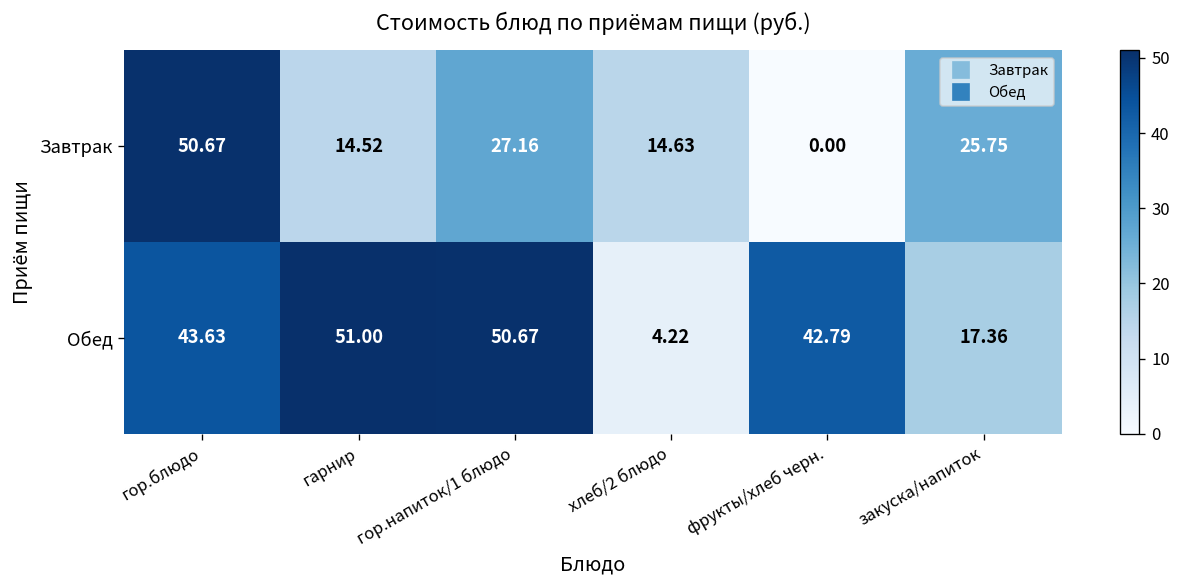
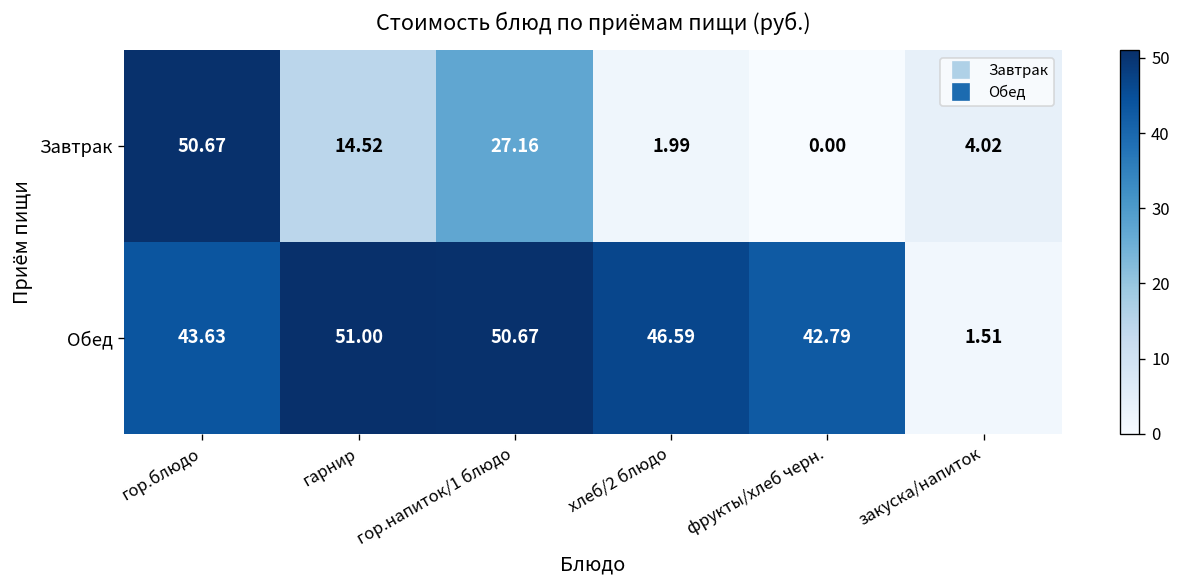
  {
    "Завтрак": {
      "гор.блюдо": 50.67,
      "гарнир": 14.52,
      "гор.напиток/1 блюдо": 27.16,
-     "хлеб/2 блюдо": 14.63,
+     "хлеб/2 блюдо": 1.99,
      "фрукты/хлеб черн.": 0.00,
-     "закуска/напиток": 25.75
+     "закуска/напиток": 4.02
    },
    "Обед": {
      "гор.блюдо": 43.63,
      "гарнир": 51.00,
      "гор.напиток/1 блюдо": 50.67,
-     "хлеб/2 блюдо": 4.22,
+     "хлеб/2 блюдо": 46.59,
      "фрукты/хлеб черн.": 42.79,
-     "закуска/напиток": 17.36
+     "закуска/напиток": 1.51
    }
  }
